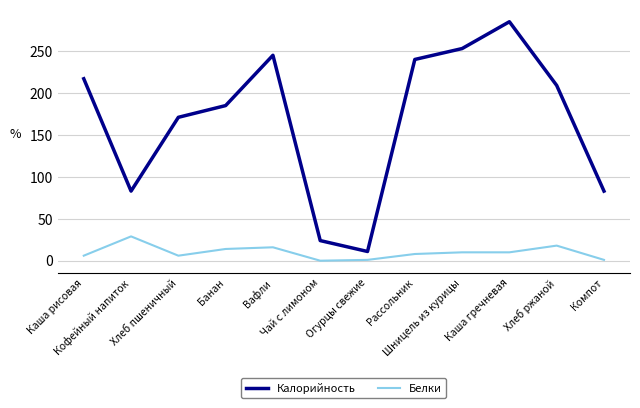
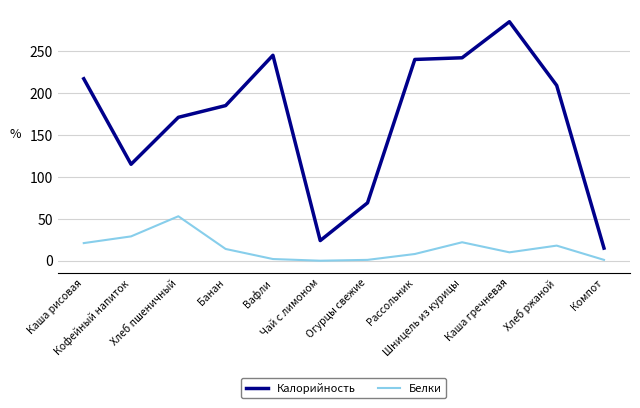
  {
    "Калорийность": {
      "Каша рисовая": 220,
-     "Кофейный напиток": 80,
+     "Кофейный напиток": 120,
      "Хлеб пшеничный": 170,
      "Банан": 190,
      "Вафли": 250,
      "Чай с лимоном": 20,
-     "Огурцы свежие": 10,
+     "Огурцы свежие": 70,
      "Рассольник": 240,
-     "Шницель из курицы": 250,
+     "Шницель из курицы": 240,
      "Каша гречневая": 290,
      "Хлеб ржаной": 210,
-     "Компот": 80
+     "Компот": 20
    },
    "Белки": {
-     "Каша рисовая": 10,
+     "Каша рисовая": 20,
      "Кофейный напиток": 30,
-     "Хлеб пшеничный": 10,
+     "Хлеб пшеничный": 50,
      "Банан": 10,
-     "Вафли": 20,
+     "Вафли": 0,
      "Чай с лимоном": 0,
      "Огурцы свежие": 0,
      "Рассольник": 10,
-     "Шницель из курицы": 10,
+     "Шницель из курицы": 20,
      "Каша гречневая": 10,
      "Хлеб ржаной": 20,
      "Компот": 0
    }
  }
